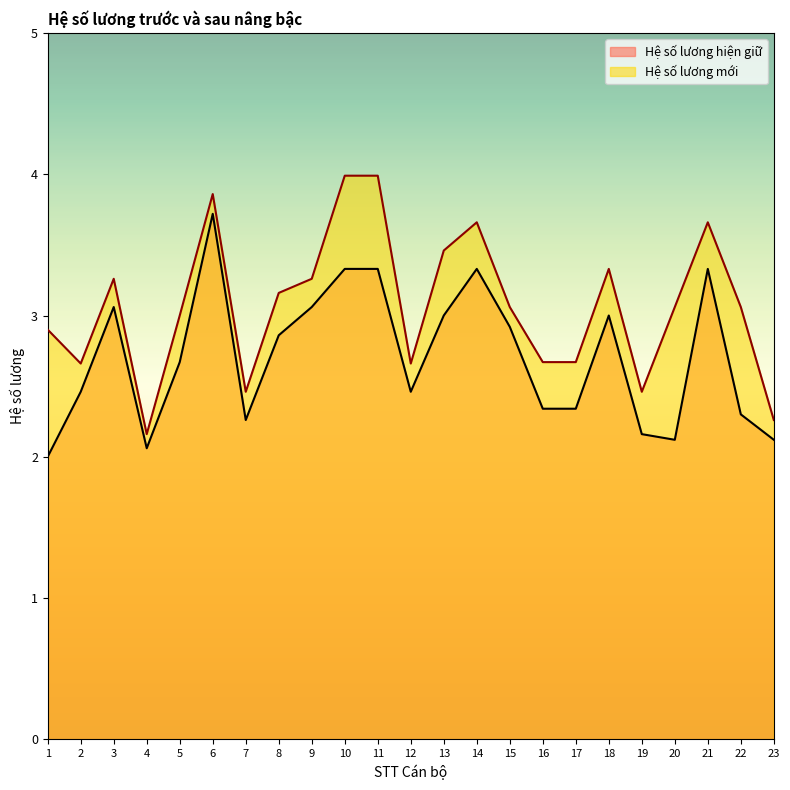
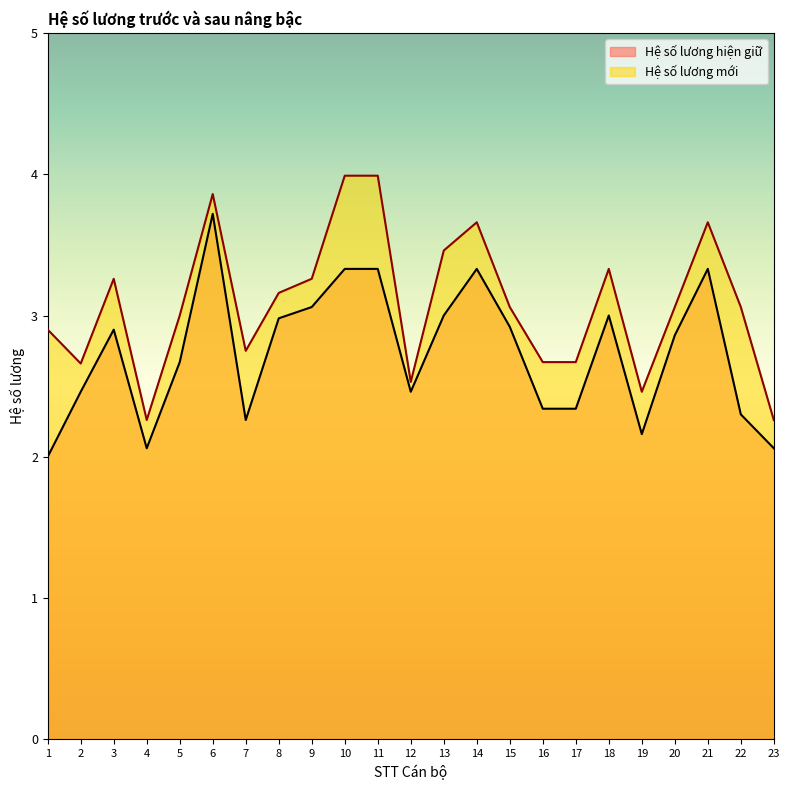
  {
    "Hệ số lương hiện giữ": {
      "1": 2.00,
      "2": 2.46,
-     "3": 3.06,
+     "3": 2.90,
      "4": 2.06,
      "5": 2.67,
      "6": 3.72,
      "7": 2.26,
-     "8": 2.86,
+     "8": 2.98,
      "9": 3.06,
      "10": 3.33,
      "11": 3.33,
      "12": 2.46,
      "13": 3.00,
      "14": 3.33,
      "15": 2.92,
      "16": 2.34,
      "17": 2.34,
      "18": 3.00,
      "19": 2.16,
-     "20": 2.12,
+     "20": 2.86,
      "21": 3.33,
      "22": 2.30,
-     "23": 2.12
+     "23": 2.06
    },
    "Hệ số lương mới": {
      "1": 2.90,
      "2": 2.66,
      "3": 3.26,
-     "4": 2.16,
+     "4": 2.26,
      "5": 3.00,
      "6": 3.86,
-     "7": 2.46,
+     "7": 2.75,
      "8": 3.16,
      "9": 3.26,
      "10": 3.99,
      "11": 3.99,
-     "12": 2.66,
+     "12": 2.53,
      "13": 3.46,
      "14": 3.66,
      "15": 3.06,
      "16": 2.67,
      "17": 2.67,
      "18": 3.33,
      "19": 2.46,
      "20": 3.06,
      "21": 3.66,
      "22": 3.06,
      "23": 2.26
    }
  }
